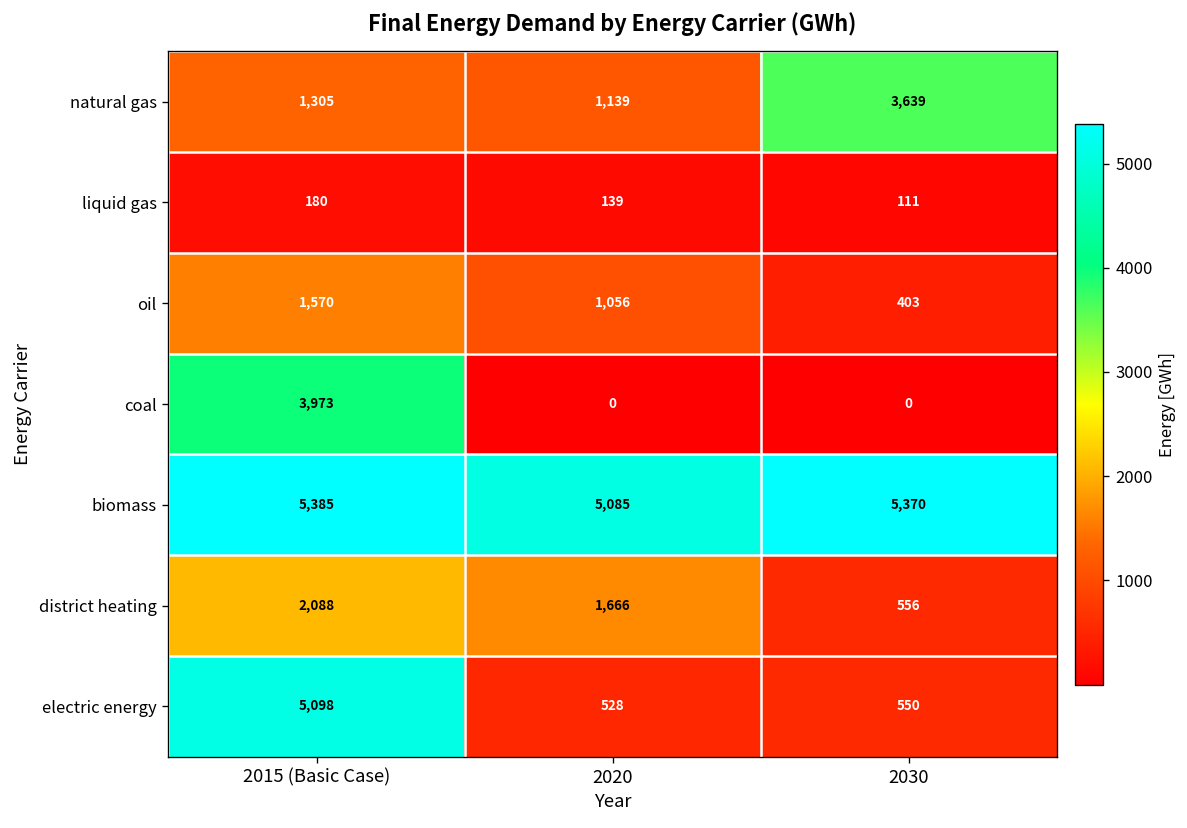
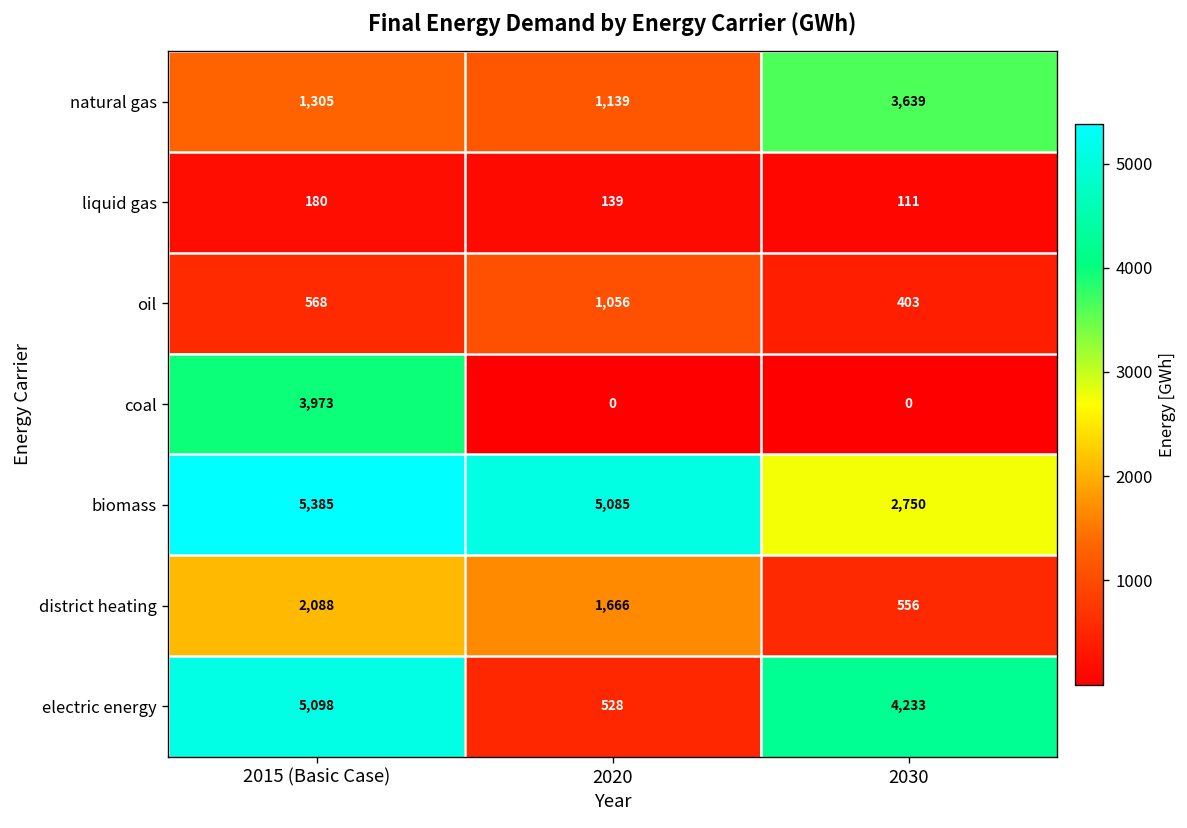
  {
    "natural gas": {
      "2015 (Basic Case)": "1,305",
      "2020": "1,139",
      "2030": "3,639"
    },
    "liquid gas": {
      "2015 (Basic Case)": "180",
      "2020": "139",
      "2030": "111"
    },
    "oil": {
-     "2015 (Basic Case)": "1,570",
+     "2015 (Basic Case)": "568",
      "2020": "1,056",
      "2030": "403"
    },
    "coal": {
      "2015 (Basic Case)": "3,973",
      "2020": "0",
      "2030": "0"
    },
    "biomass": {
      "2015 (Basic Case)": "5,385",
      "2020": "5,085",
-     "2030": "5,370"
+     "2030": "2,750"
    },
    "district heating": {
      "2015 (Basic Case)": "2,088",
      "2020": "1,666",
      "2030": "556"
    },
    "electric energy": {
      "2015 (Basic Case)": "5,098",
      "2020": "528",
-     "2030": "550"
+     "2030": "4,233"
    }
  }
